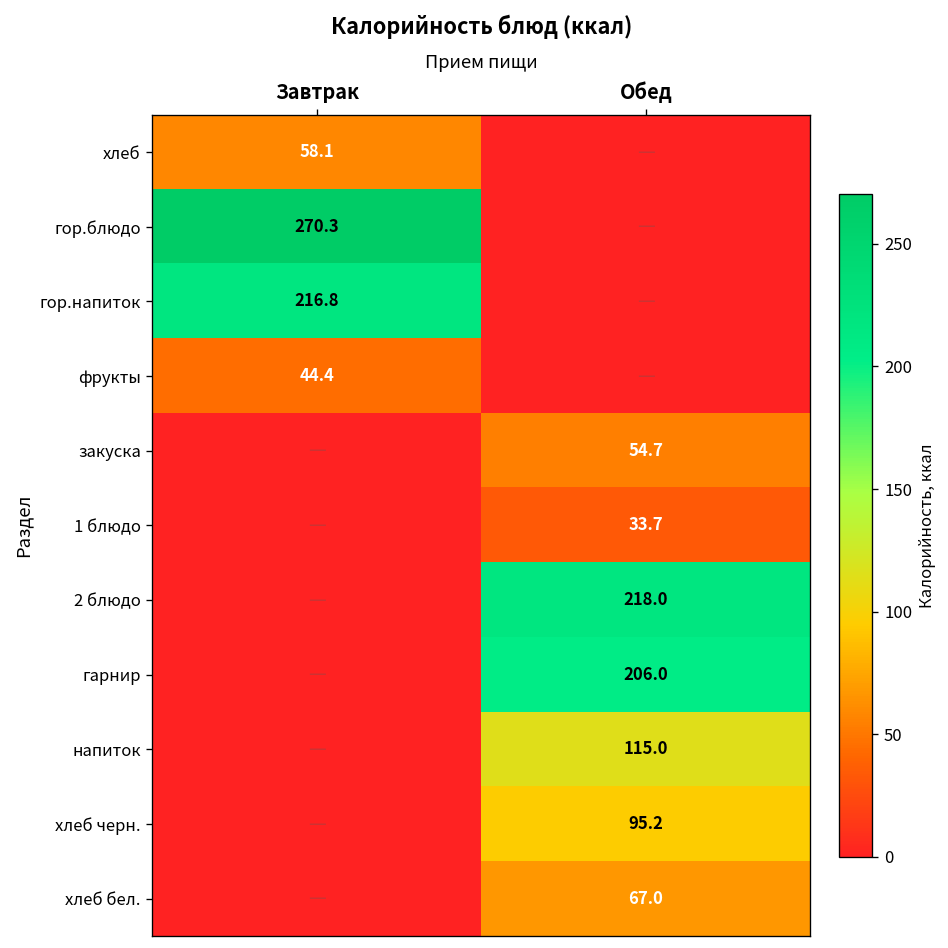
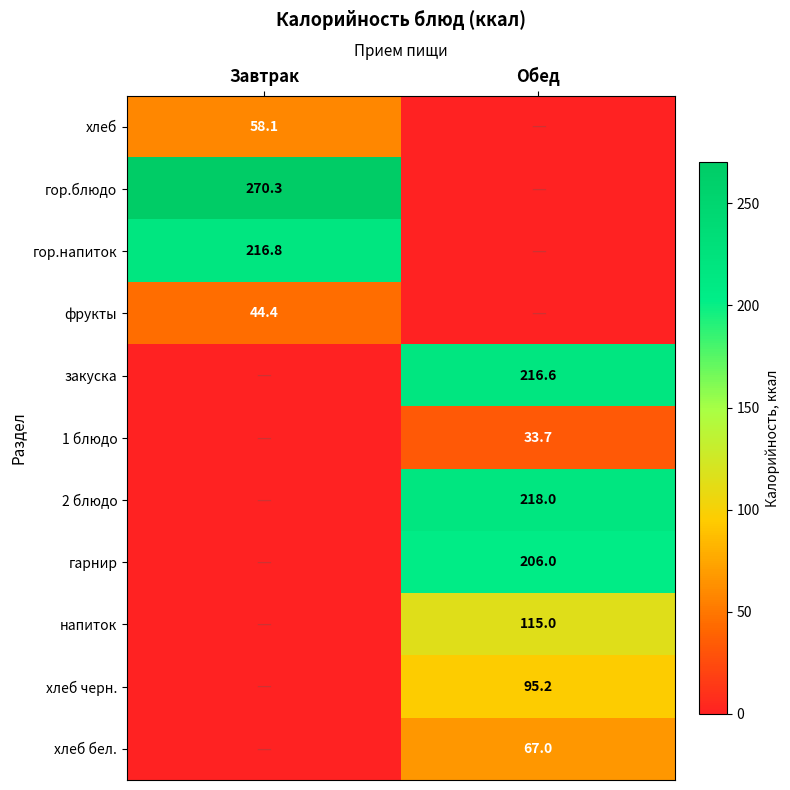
  {
    "хлеб": {
      "Завтрак": 58.1
    },
    "гор.блюдо": {
      "Завтрак": 270.3
    },
    "гор.напиток": {
      "Завтрак": 216.8
    },
    "фрукты": {
      "Завтрак": 44.4
    },
    "закуска": {
-     "Обед": 54.7
+     "Обед": 216.6
    },
    "1 блюдо": {
      "Обед": 33.7
    },
    "2 блюдо": {
      "Обед": 218.0
    },
    "гарнир": {
      "Обед": 206.0
    },
    "напиток": {
      "Обед": 115.0
    },
    "хлеб черн.": {
      "Обед": 95.2
    },
    "хлеб бел.": {
      "Обед": 67.0
    }
  }
